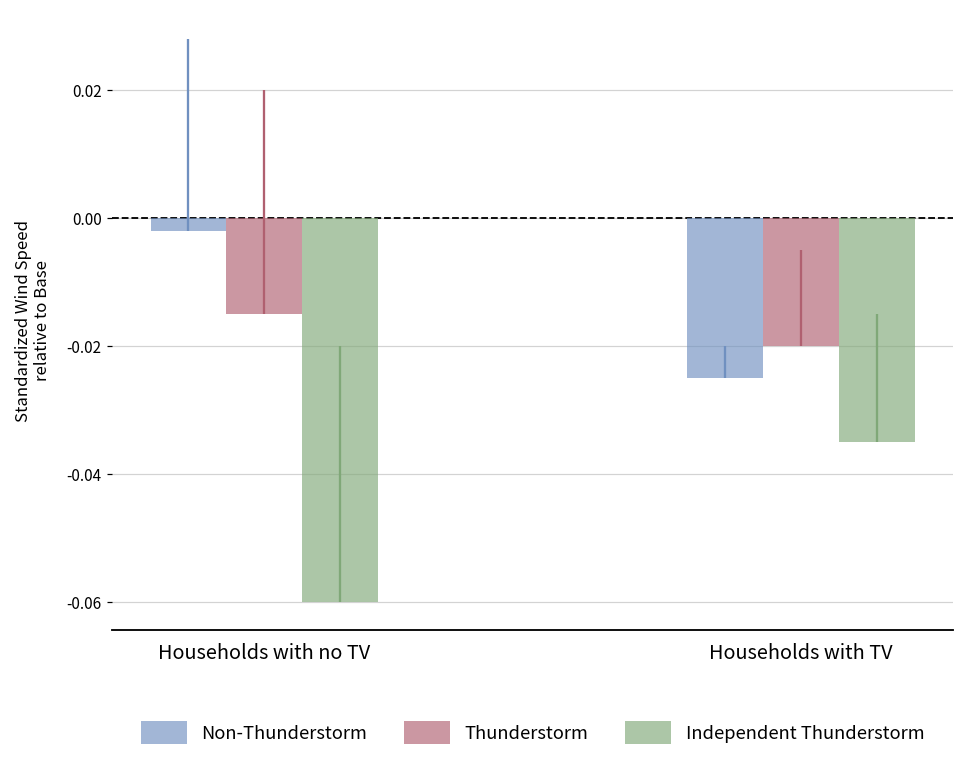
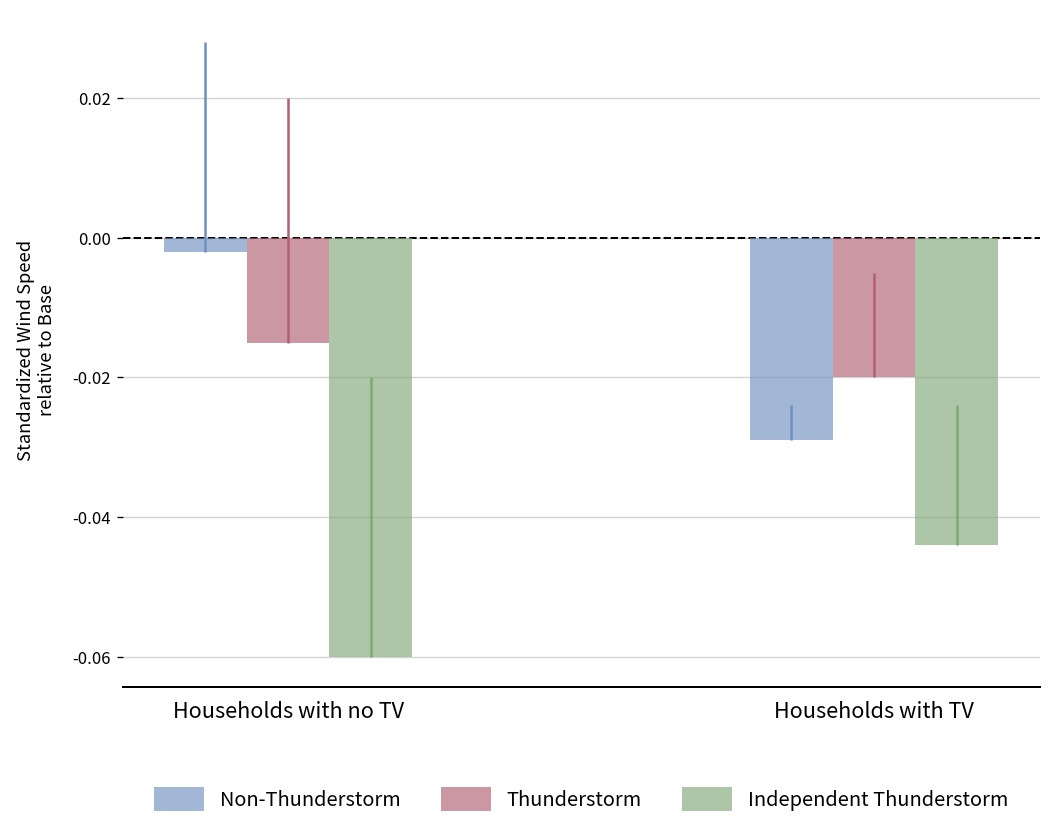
  {
    "Non-Thunderstorm": {
      "Households with no TV": -0.002,
-     "Households with TV": -0.025
+     "Households with TV": -0.029
    },
    "Thunderstorm": {
      "Households with no TV": -0.015,
      "Households with TV": -0.020
    },
    "Independent Thunderstorm": {
      "Households with no TV": -0.060,
-     "Households with TV": -0.035
+     "Households with TV": -0.044
    }
  }
